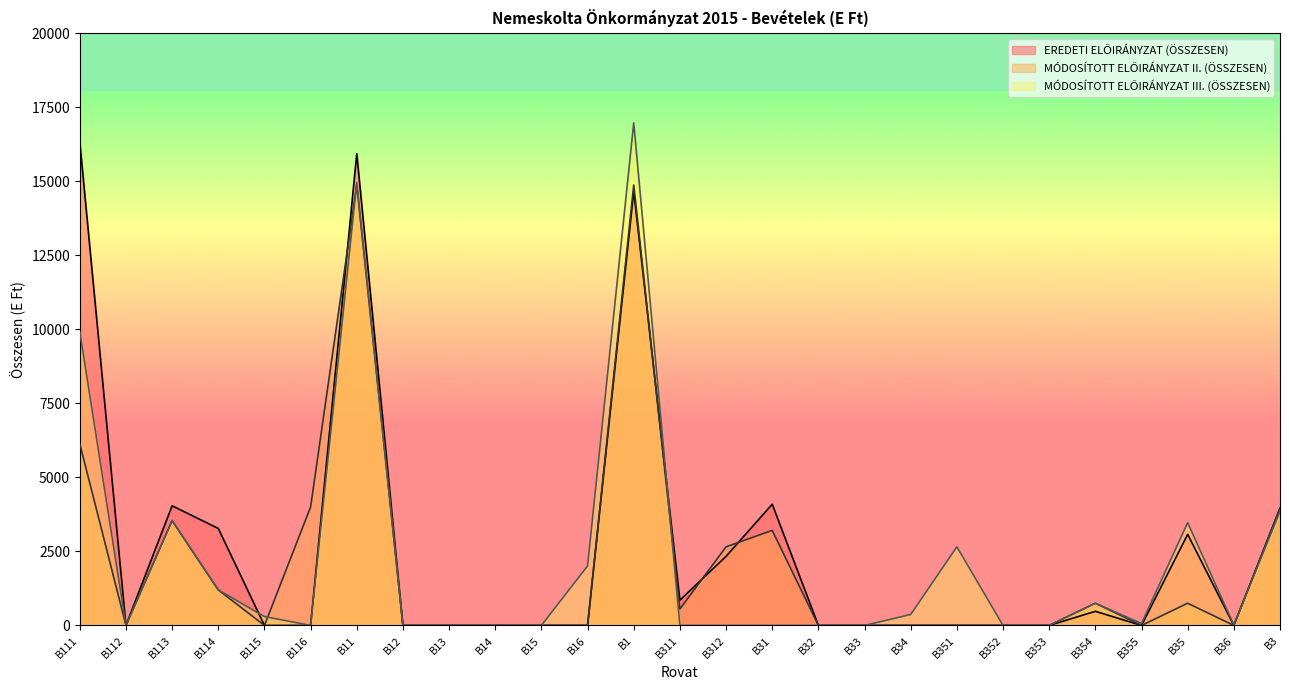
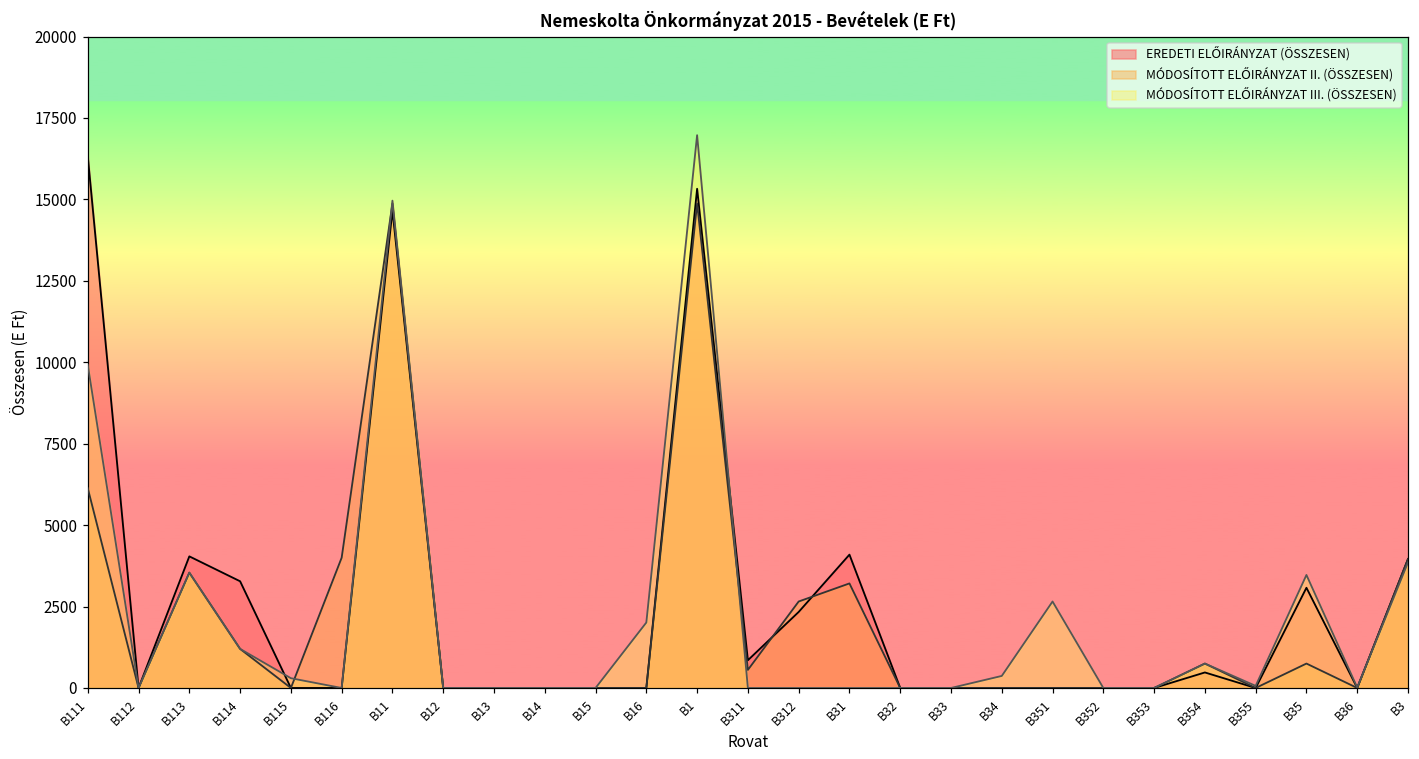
  {
    "EREDETI ELŐIRÁNYZAT (ÖSSZESEN)": {
      "B111": 16300,
      "B113": 4000,
      "B114": 3300,
-     "B11": 15900,
-     "B1": 14700,
+     "B11": 14700,
+     "B1": 15300,
      "B311": 900,
      "B312": 2300,
      "B31": 4100,
      "B354": 500,
      "B35": 3100
    }
  }
